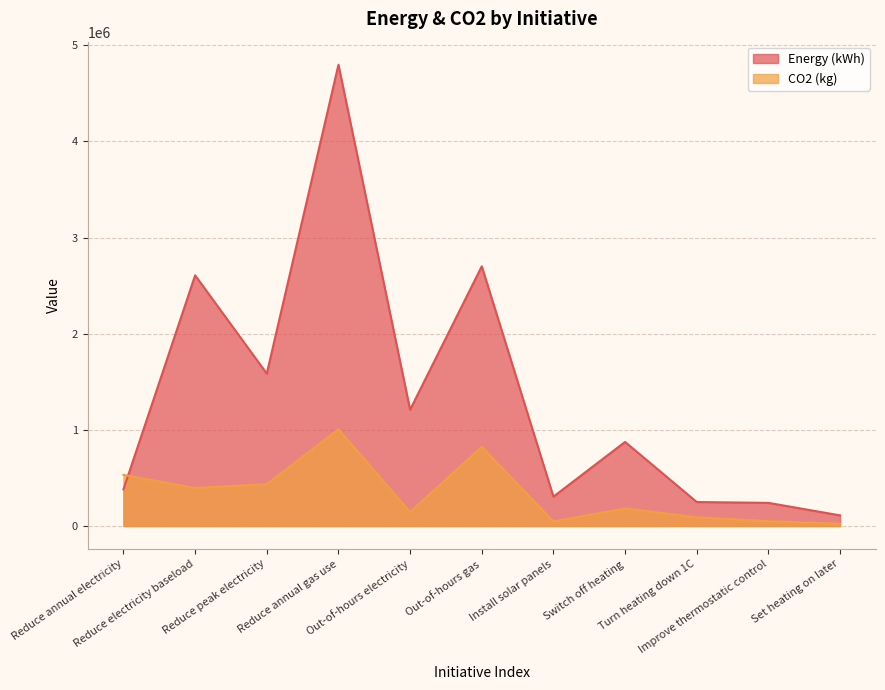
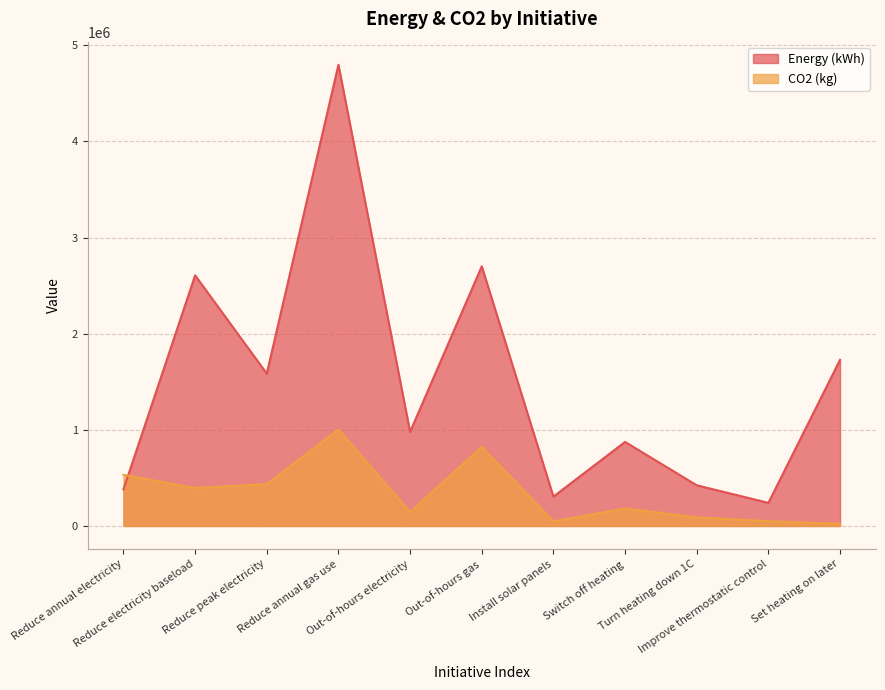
  {
    "Energy (kWh)": {
      "Reduce annual electricity": 400000,
      "Reduce electricity baseload": 2600000,
      "Reduce peak electricity": 1600000,
      "Reduce annual gas use": 4800000,
-     "Out-of-hours electricity": 1200000,
+     "Out-of-hours electricity": 1000000,
      "Out-of-hours gas": 2700000,
      "Install solar panels": 300000,
      "Switch off heating": 900000,
-     "Turn heating down 1C": 200000,
+     "Turn heating down 1C": 400000,
      "Improve thermostatic control": 200000,
-     "Set heating on later": 100000
+     "Set heating on later": 1700000
    },
    "CO2 (kg)": {
      "Reduce annual electricity": 500000,
      "Reduce electricity baseload": 400000,
      "Reduce peak electricity": 400000,
      "Reduce annual gas use": 1000000,
      "Out-of-hours electricity": 100000,
      "Out-of-hours gas": 800000,
      "Install solar panels": 0,
      "Switch off heating": 200000,
      "Turn heating down 1C": 100000,
      "Improve thermostatic control": 100000,
      "Set heating on later": 0
    }
  }
